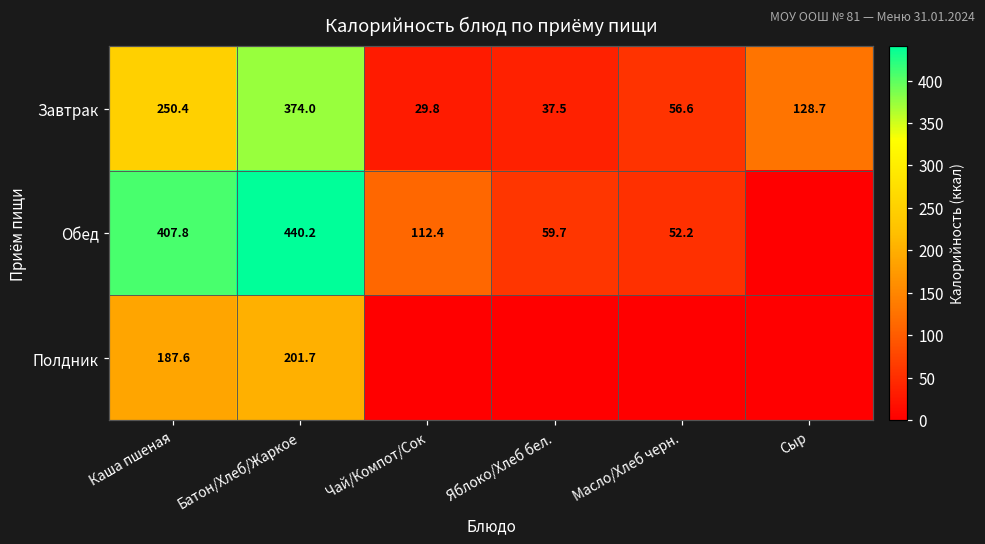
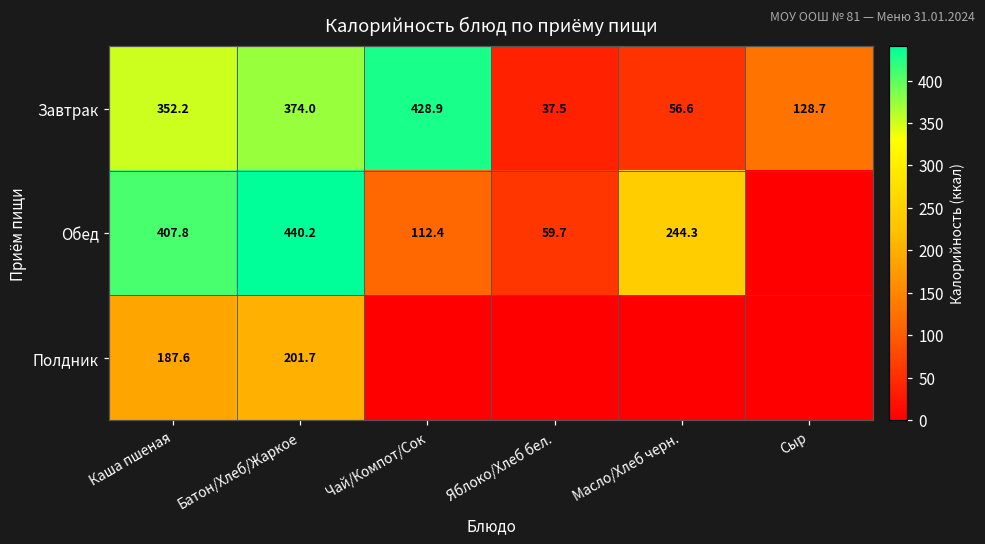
  {
    "Завтрак": {
-     "Каша пшеная": 250.4,
+     "Каша пшеная": 352.2,
      "Батон/Хлеб/Жаркое": 374.0,
-     "Чай/Компот/Сок": 29.8,
+     "Чай/Компот/Сок": 428.9,
      "Яблоко/Хлеб бел.": 37.5,
      "Масло/Хлеб черн.": 56.6,
      "Сыр": 128.7
    },
    "Обед": {
      "Каша пшеная": 407.8,
      "Батон/Хлеб/Жаркое": 440.2,
      "Чай/Компот/Сок": 112.4,
      "Яблоко/Хлеб бел.": 59.7,
-     "Масло/Хлеб черн.": 52.2
+     "Масло/Хлеб черн.": 244.3
    },
    "Полдник": {
      "Каша пшеная": 187.6,
      "Батон/Хлеб/Жаркое": 201.7
    }
  }
